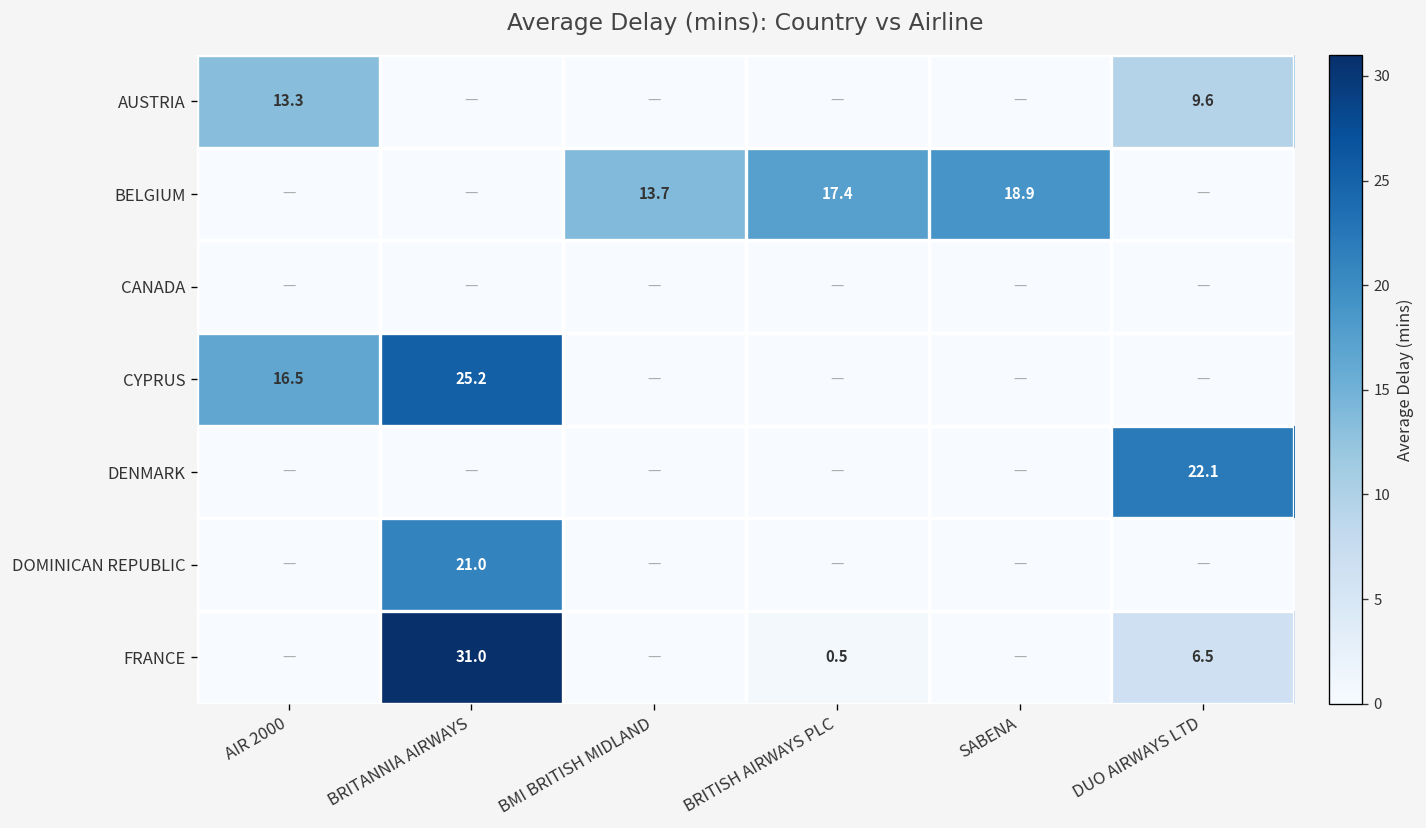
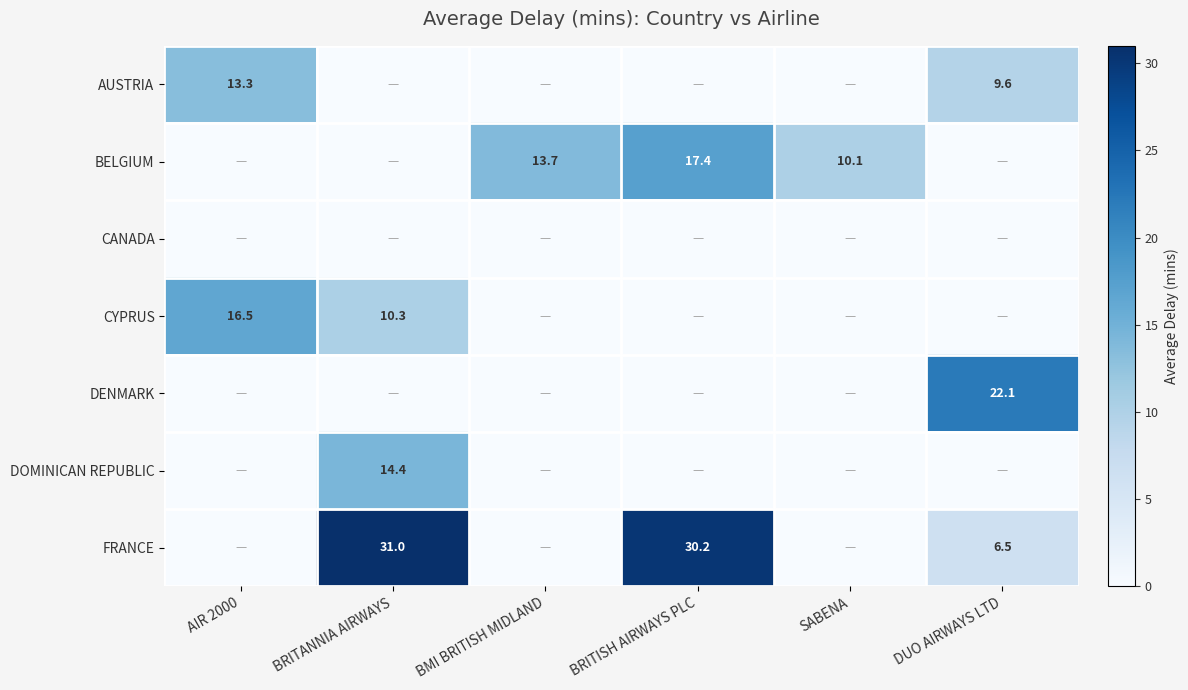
  {
    "AUSTRIA": {
      "AIR 2000": 13.3,
      "DUO AIRWAYS LTD": 9.6
    },
    "BELGIUM": {
      "BMI BRITISH MIDLAND": 13.7,
      "BRITISH AIRWAYS PLC": 17.4,
-     "SABENA": 18.9
+     "SABENA": 10.1
    },
    "CYPRUS": {
      "AIR 2000": 16.5,
-     "BRITANNIA AIRWAYS": 25.2
+     "BRITANNIA AIRWAYS": 10.3
    },
    "DENMARK": {
      "DUO AIRWAYS LTD": 22.1
    },
    "DOMINICAN REPUBLIC": {
-     "BRITANNIA AIRWAYS": 21.0
+     "BRITANNIA AIRWAYS": 14.4
    },
    "FRANCE": {
      "BRITANNIA AIRWAYS": 31.0,
-     "BRITISH AIRWAYS PLC": 0.5,
+     "BRITISH AIRWAYS PLC": 30.2,
      "DUO AIRWAYS LTD": 6.5
    }
  }
